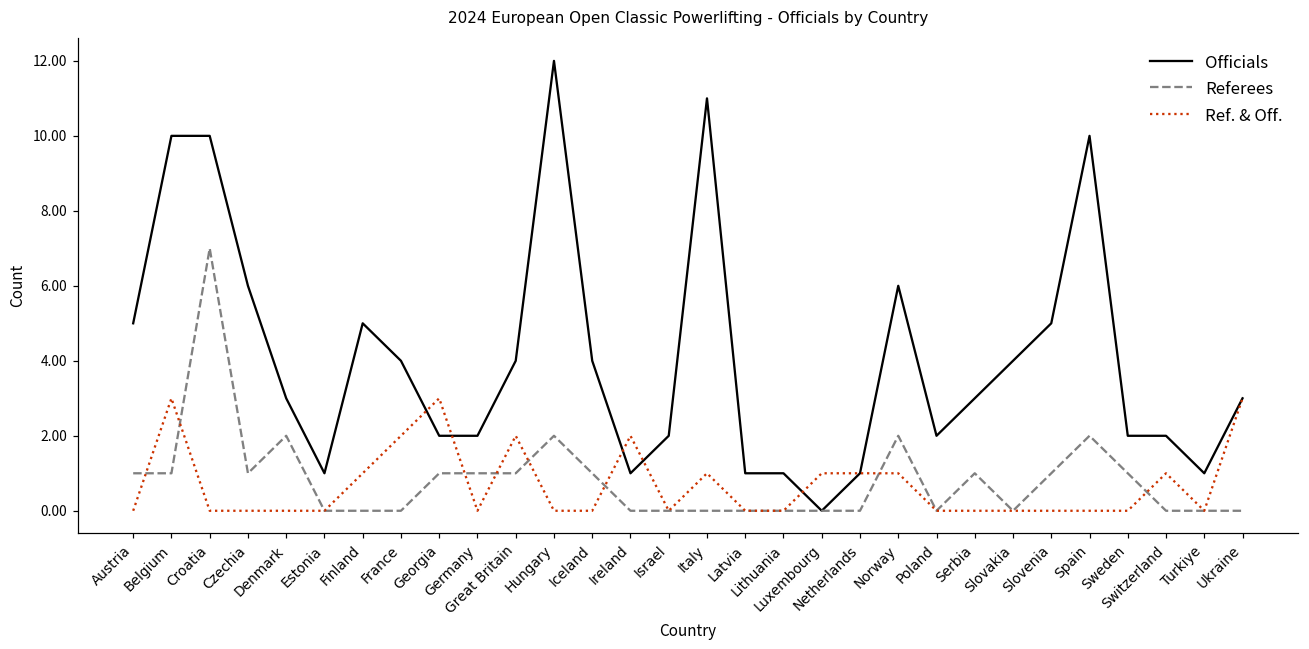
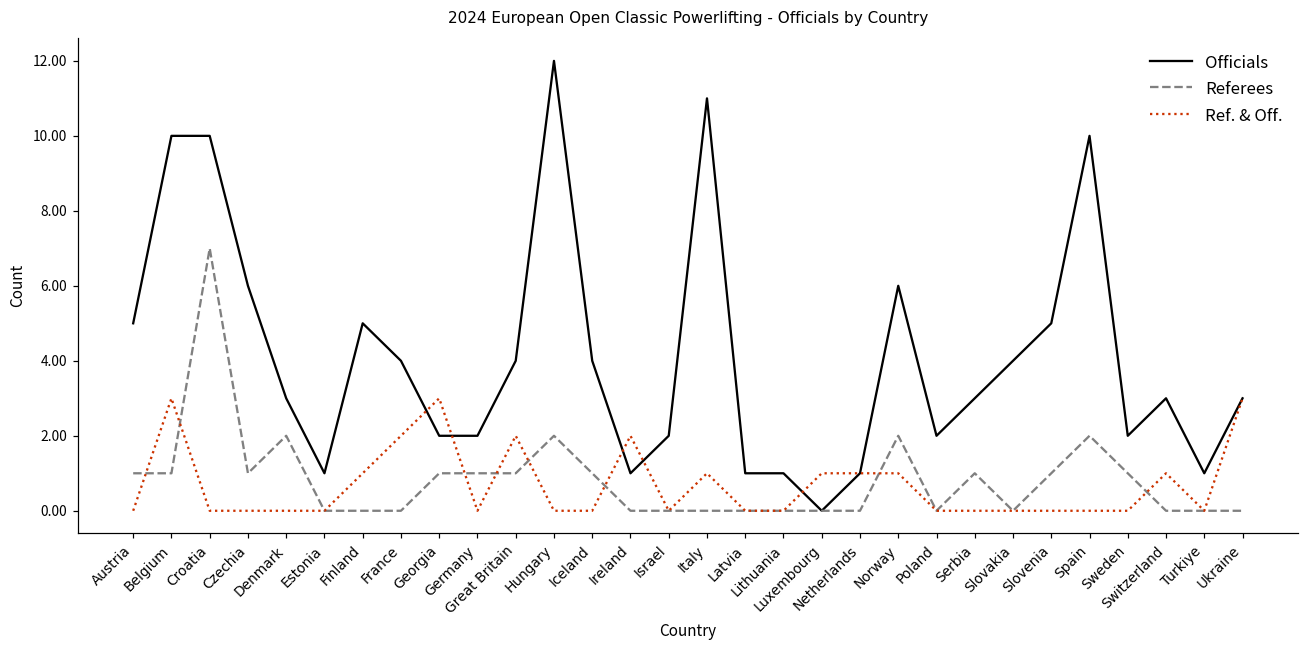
  {
    "Officials": {
      "Austria": 5,
      "Belgium": 10,
      "Croatia": 10,
      "Czechia": 6,
      "Denmark": 3,
      "Estonia": 1,
      "Finland": 5,
      "France": 4,
      "Georgia": 2,
      "Germany": 2,
      "Great Britain": 4,
      "Hungary": 12,
      "Iceland": 4,
      "Ireland": 1,
      "Israel": 2,
      "Italy": 11,
      "Latvia": 1,
      "Lithuania": 1,
      "Norway": 6,
      "Poland": 2,
      "Serbia": 3,
      "Slovakia": 4,
      "Slovenia": 5,
      "Spain": 10,
      "Sweden": 2,
-     "Switzerland": 2,
+     "Switzerland": 3,
      "Turkiye": 1
    },
    "Referees": {
      "Austria": 1,
      "Belgium": 1,
      "Croatia": 7,
      "Czechia": 1,
      "Denmark": 2,
      "Finland": 0,
      "France": 0,
      "Georgia": 1,
      "Germany": 1,
      "Great Britain": 1,
      "Hungary": 2,
      "Iceland": 1,
      "Ireland": 0,
      "Italy": 0,
      "Netherlands": 0,
      "Norway": 2,
      "Serbia": 1,
      "Slovenia": 1,
      "Spain": 2,
      "Sweden": 1,
      "Switzerland": 0,
      "Ukraine": 0
    },
    "Ref. & Off.": {
      "Austria": 0,
      "Belgium": 3,
      "Croatia": 0,
      "Czechia": 0,
      "Denmark": 0,
      "Finland": 1,
      "France": 2,
      "Georgia": 3,
      "Germany": 0,
      "Great Britain": 2,
      "Hungary": 0,
      "Iceland": 0,
      "Ireland": 2,
      "Italy": 1,
      "Luxembourg": 1,
      "Norway": 1,
      "Serbia": 0,
      "Slovenia": 0,
      "Spain": 0,
      "Sweden": 0,
      "Switzerland": 1
    }
  }
